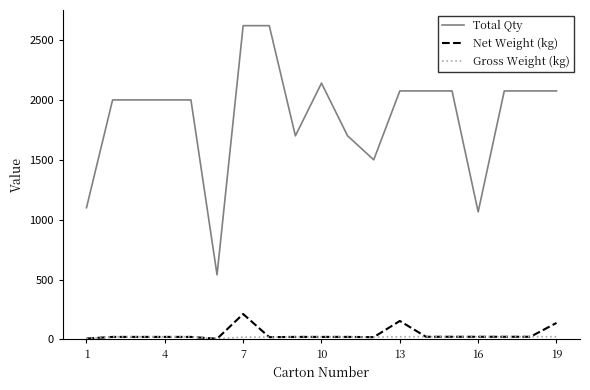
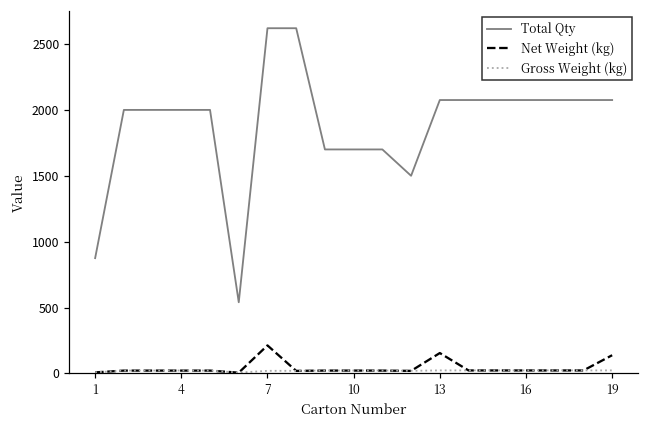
  {
    "Total Qty": {
-     "1": 1100,
+     "1": 880,
      "4": 2000,
      "7": 2620,
-     "10": 2140,
+     "10": 1700,
      "13": 2080,
-     "16": 1070,
+     "16": 2080,
      "19": 2080
    },
    "Net Weight (kg)": {
      "7": 210,
      "13": 150,
      "19": 140
    },
    "Gross Weight (kg)": {
      "7": 20,
      "13": 20,
      "19": 20
    }
  }
